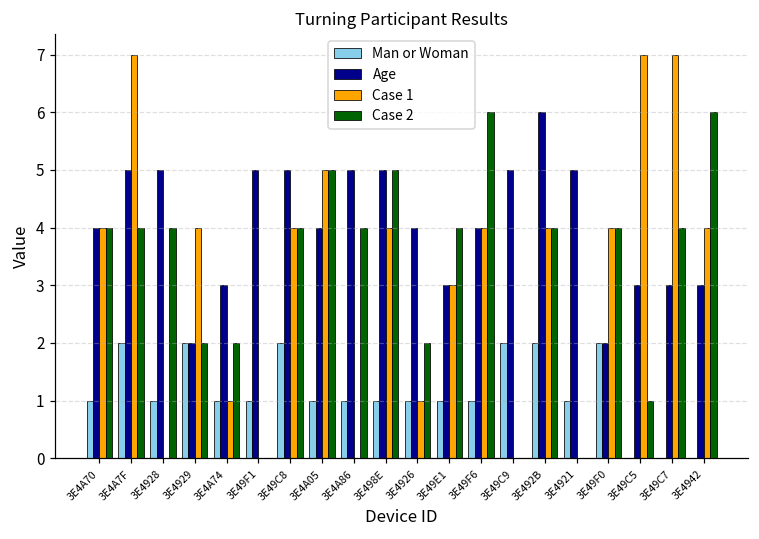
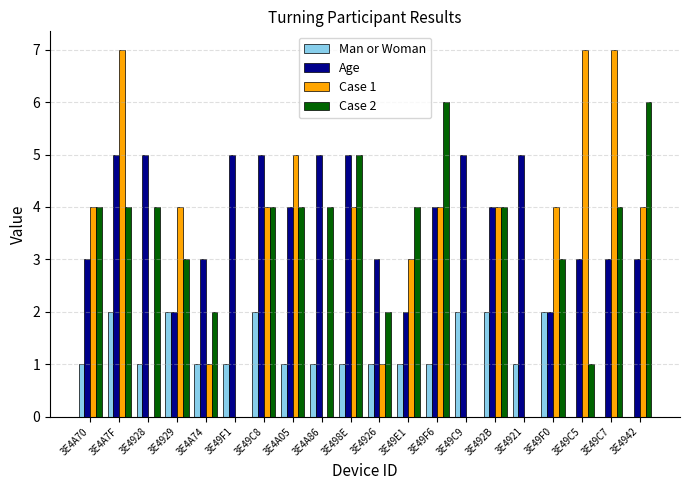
  {
    "Man or Woman": {
      "3E4A70": 1,
      "3E4A7F": 2,
      "3E4928": 1,
      "3E4929": 2,
      "3E4A74": 1,
      "3E49F1": 1,
      "3E49C8": 2,
      "3E4A05": 1,
      "3E4A86": 1,
      "3E498E": 1,
      "3E4926": 1,
      "3E49E1": 1,
      "3E49F6": 1,
      "3E49C9": 2,
      "3E492B": 2,
      "3E4921": 1,
      "3E49F0": 2,
      "3E49C5": 0,
      "3E49C7": 0,
      "3E4942": 0
    },
    "Age": {
-     "3E4A70": 4,
+     "3E4A70": 3,
      "3E4A7F": 5,
      "3E4928": 5,
      "3E4929": 2,
      "3E4A74": 3,
      "3E49F1": 5,
      "3E49C8": 5,
      "3E4A05": 4,
      "3E4A86": 5,
      "3E498E": 5,
-     "3E4926": 4,
-     "3E49E1": 3,
+     "3E4926": 3,
+     "3E49E1": 2,
      "3E49F6": 4,
      "3E49C9": 5,
-     "3E492B": 6,
+     "3E492B": 4,
      "3E4921": 5,
      "3E49F0": 2,
      "3E49C5": 3,
      "3E49C7": 3,
      "3E4942": 3
    },
    "Case 1": {
      "3E4A70": 4,
      "3E4A7F": 7,
      "3E4928": 0,
      "3E4929": 4,
      "3E4A74": 1,
      "3E49F1": 0,
      "3E49C8": 4,
      "3E4A05": 5,
      "3E4A86": 0,
      "3E498E": 4,
      "3E4926": 1,
      "3E49E1": 3,
      "3E49F6": 4,
      "3E49C9": 0,
      "3E492B": 4,
      "3E4921": 0,
      "3E49F0": 4,
      "3E49C5": 7,
      "3E49C7": 7,
      "3E4942": 4
    },
    "Case 2": {
      "3E4A70": 4,
      "3E4A7F": 4,
      "3E4928": 4,
-     "3E4929": 2,
+     "3E4929": 3,
      "3E4A74": 2,
      "3E49F1": 0,
      "3E49C8": 4,
-     "3E4A05": 5,
+     "3E4A05": 4,
      "3E4A86": 4,
      "3E498E": 5,
      "3E4926": 2,
      "3E49E1": 4,
      "3E49F6": 6,
      "3E49C9": 0,
      "3E492B": 4,
      "3E4921": 0,
-     "3E49F0": 4,
+     "3E49F0": 3,
      "3E49C5": 1,
      "3E49C7": 4,
      "3E4942": 6
    }
  }
